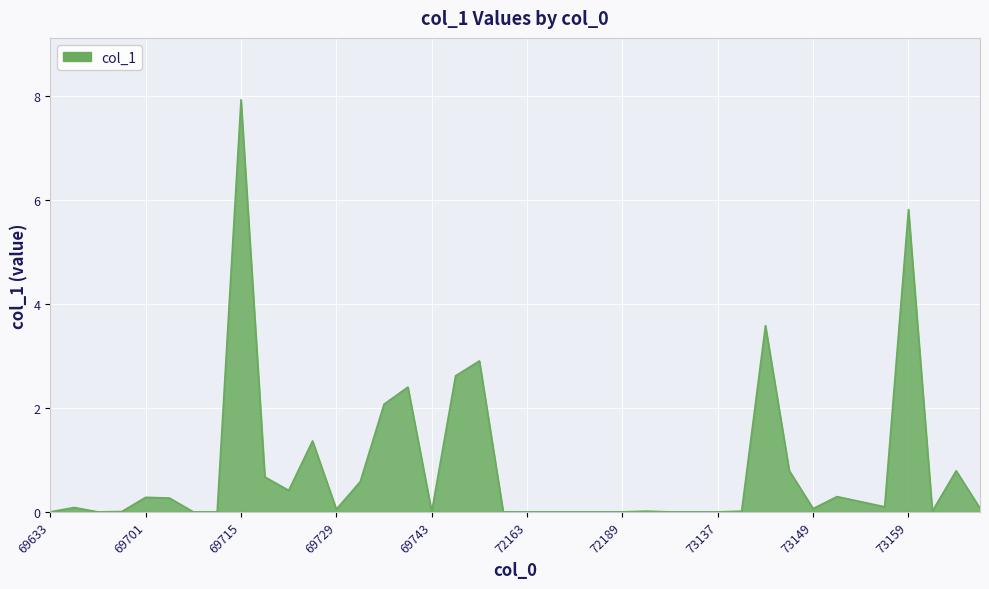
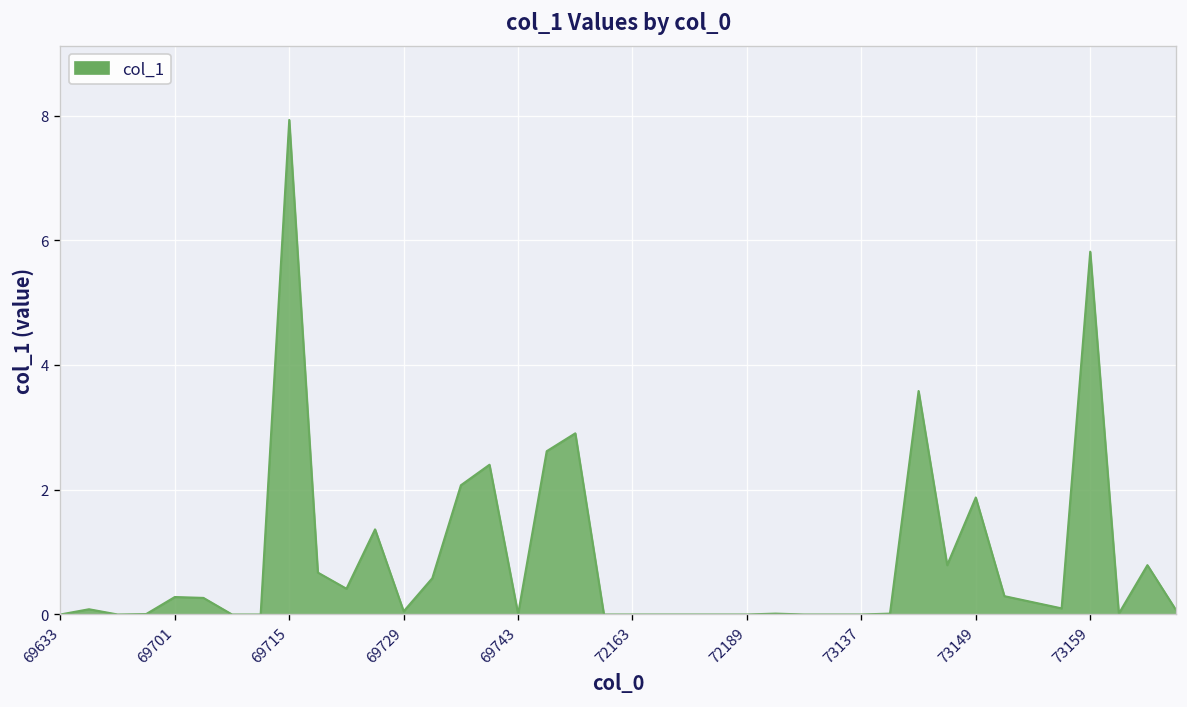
  {
    "69633": 0.0,
    "69701": 0.3,
    "69715": 7.9,
    "69729": 0.1,
    "69743": 0.0,
    "72163": 0.0,
    "72189": 0.0,
    "73137": 0.0,
-   "73149": 0.1,
+   "73149": 1.9,
    "73159": 5.8
  }
